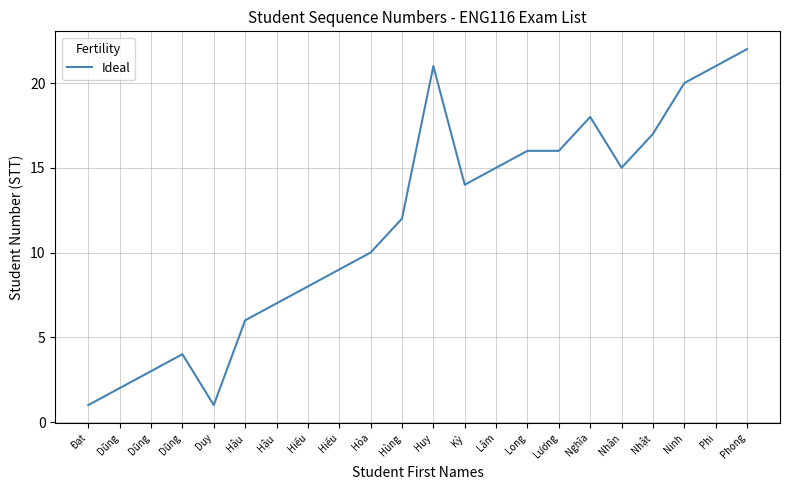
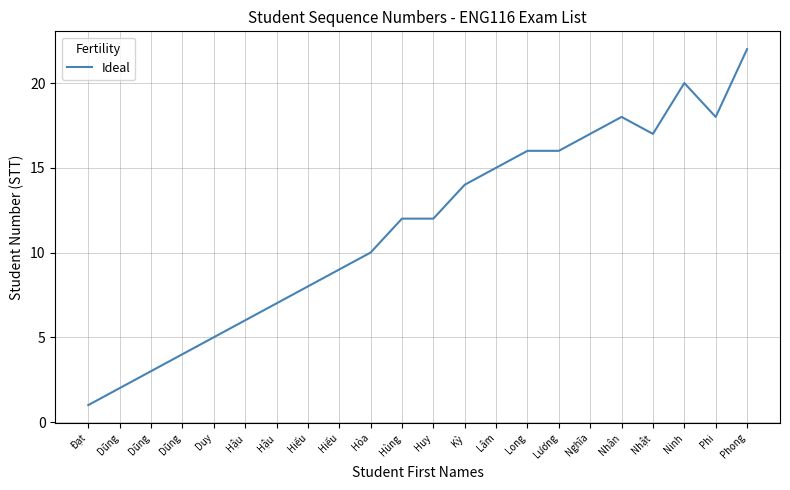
  {
    "Đạt": 1,
-   "Duy": 1,
+   "Duy": 5,
    "Hòa": 10,
    "Hùng": 12,
-   "Huy": 21,
+   "Huy": 12,
    "Kỳ": 14,
    "Lâm": 15,
    "Long": 16,
    "Lương": 16,
-   "Nghĩa": 18,
-   "Nhân": 15,
+   "Nghĩa": 17,
+   "Nhân": 18,
    "Nhật": 17,
    "Ninh": 20,
-   "Phi": 21,
+   "Phi": 18,
    "Phong": 22
  }
